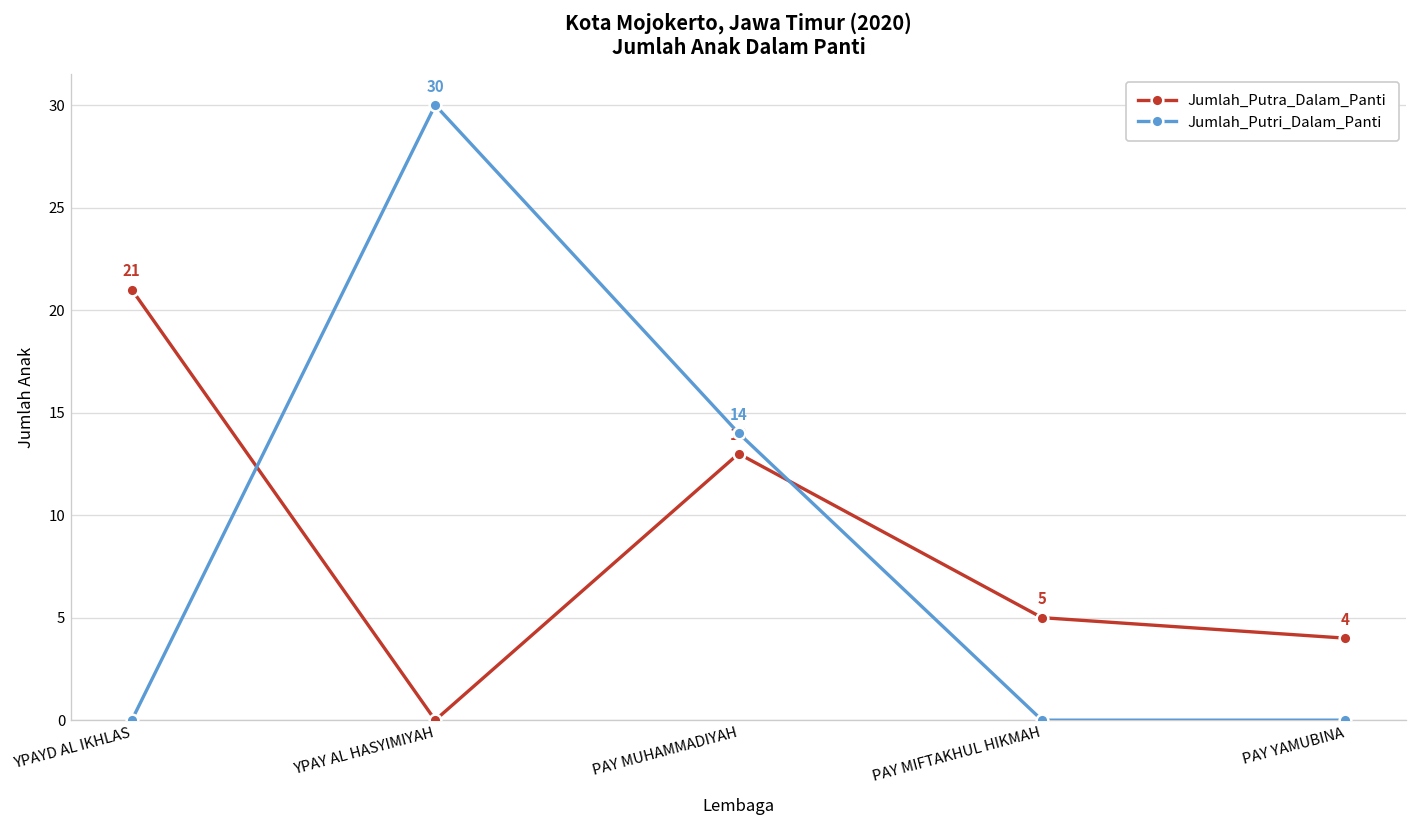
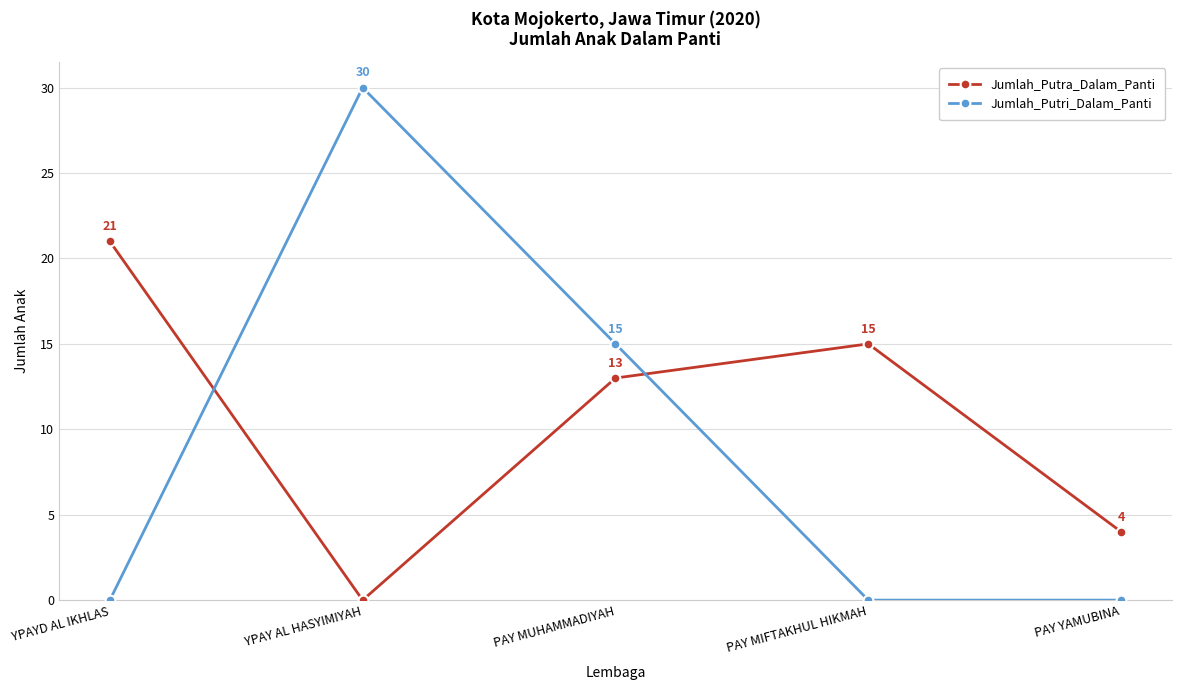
  {
    "Jumlah_Putra_Dalam_Panti": {
      "YPAYD AL IKHLAS": 21,
      "PAY MUHAMMADIYAH": 13,
-     "PAY MIFTAKHUL HIKMAH": 5,
+     "PAY MIFTAKHUL HIKMAH": 15,
      "PAY YAMUBINA": 4
    },
    "Jumlah_Putri_Dalam_Panti": {
      "YPAY AL HASYIMIYAH": 30,
-     "PAY MUHAMMADIYAH": 14
+     "PAY MUHAMMADIYAH": 15
    }
  }
